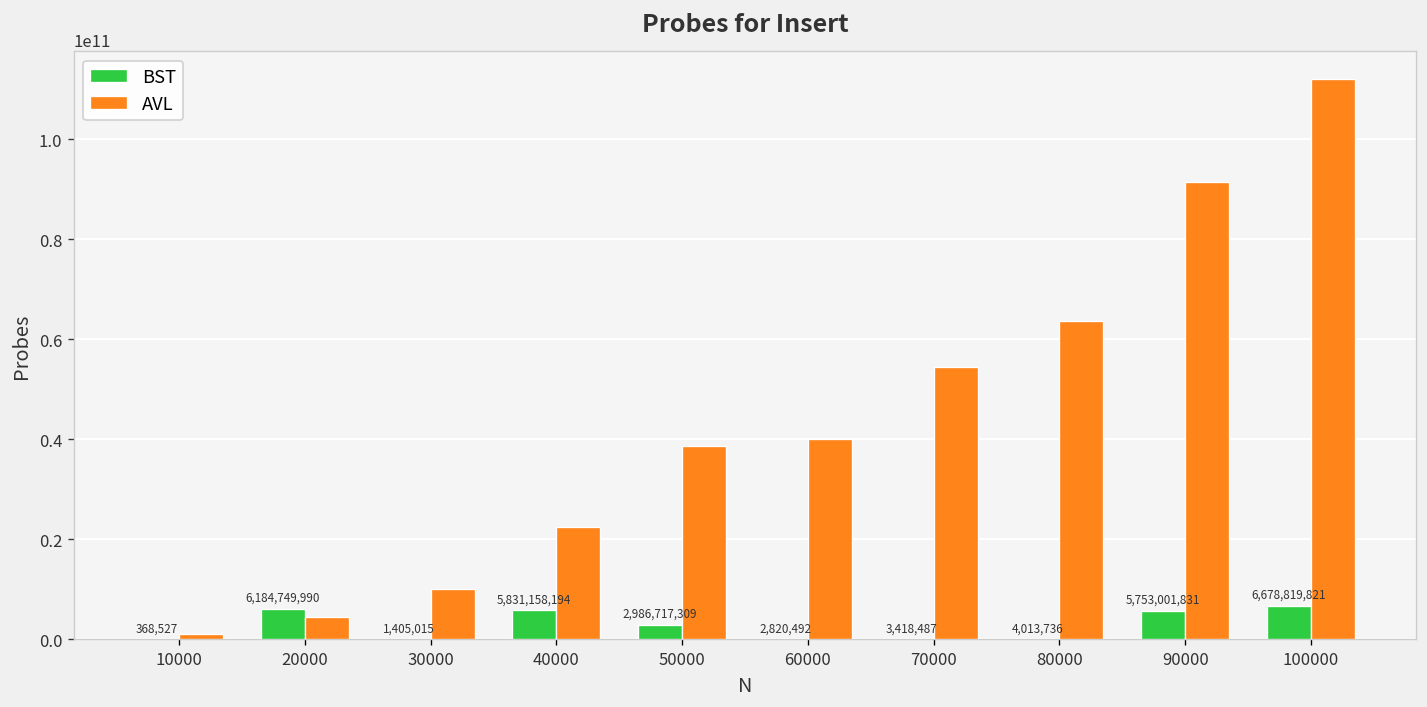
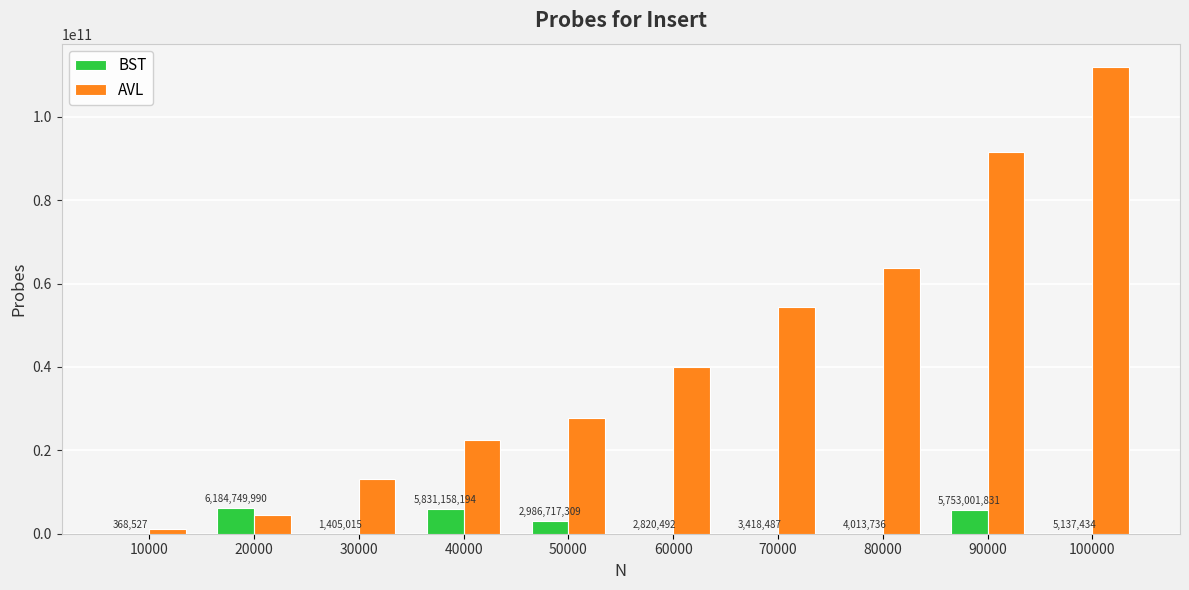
  {
    "BST": {
      "10000": "368,527",
      "20000": "6,184,749,990",
      "30000": "1,405,015",
      "40000": "5,831,158,194",
      "50000": "2,986,717,309",
      "60000": "2,820,492",
      "70000": "3,418,487",
      "80000": "4,013,736",
      "90000": "5,753,001,831",
-     "100000": "6,678,819,821"
+     "100000": "5,137,434"
    },
    "AVL": {
      "10000": "1000000000",
      "20000": "5000000000",
-     "30000": "10000000000",
+     "30000": "13000000000",
      "40000": "22000000000",
-     "50000": "39000000000",
+     "50000": "28000000000",
      "60000": "40000000000",
      "70000": "54000000000",
      "80000": "64000000000",
      "90000": "91000000000",
      "100000": "112000000000"
    }
  }
